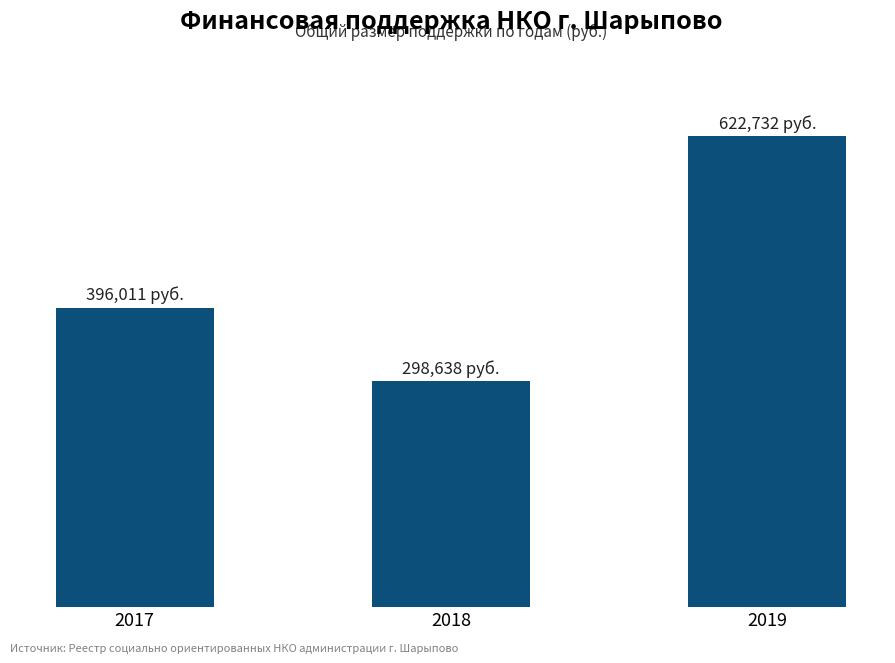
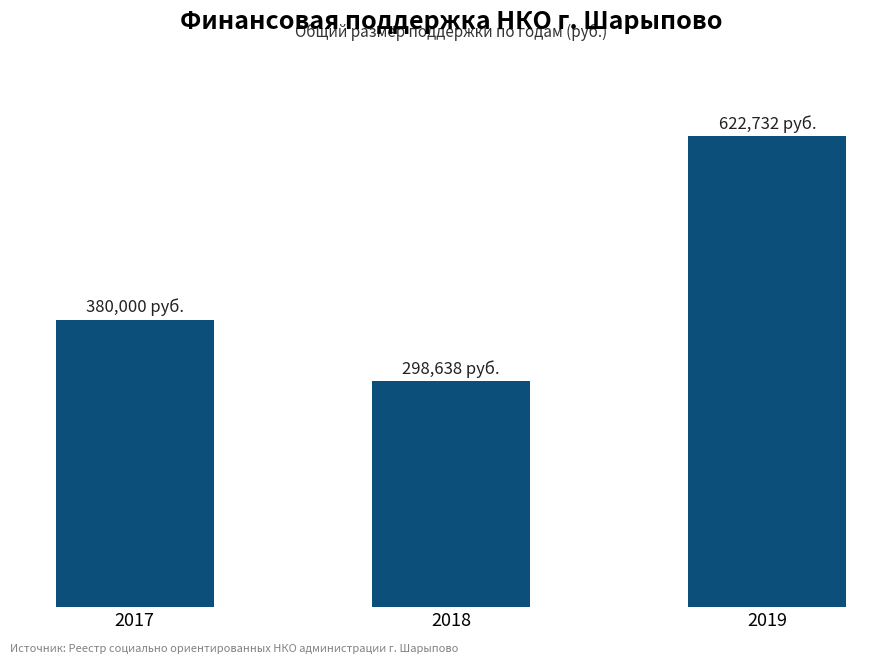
  {
-   "2017": "396,011",
+   "2017": "380,000",
    "2018": "298,638",
    "2019": "622,732"
  }
